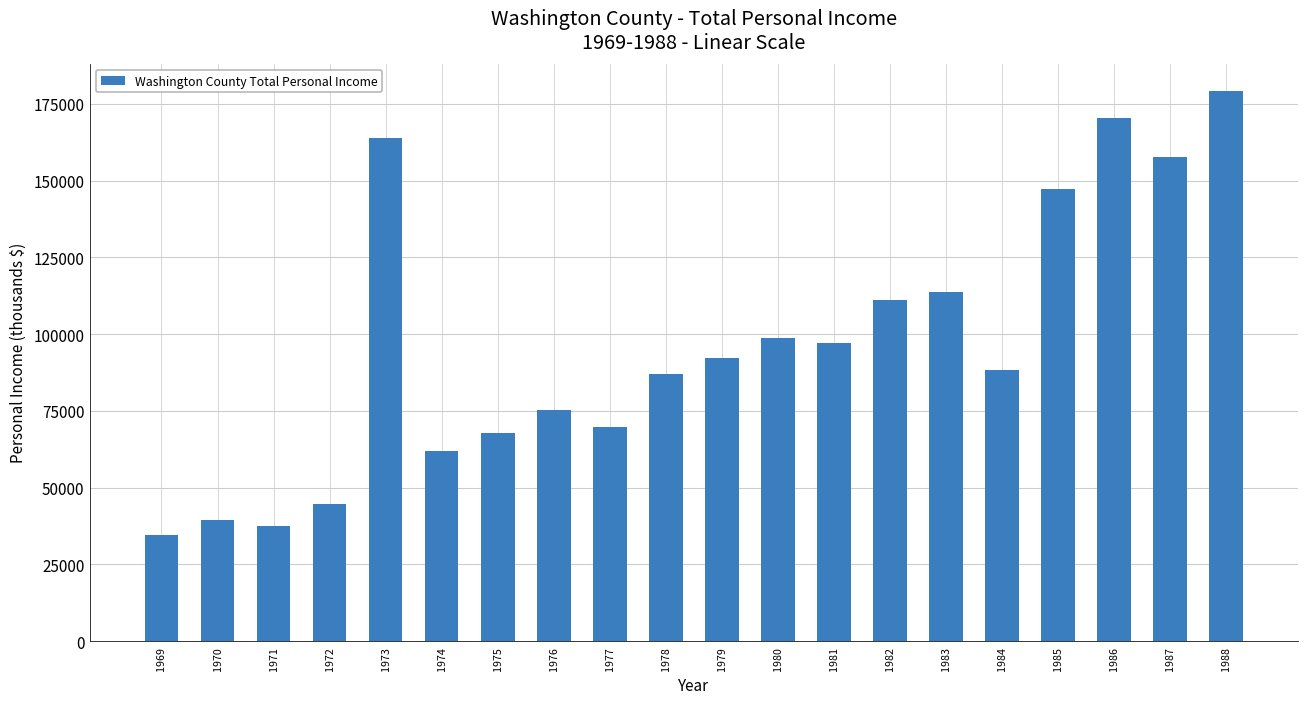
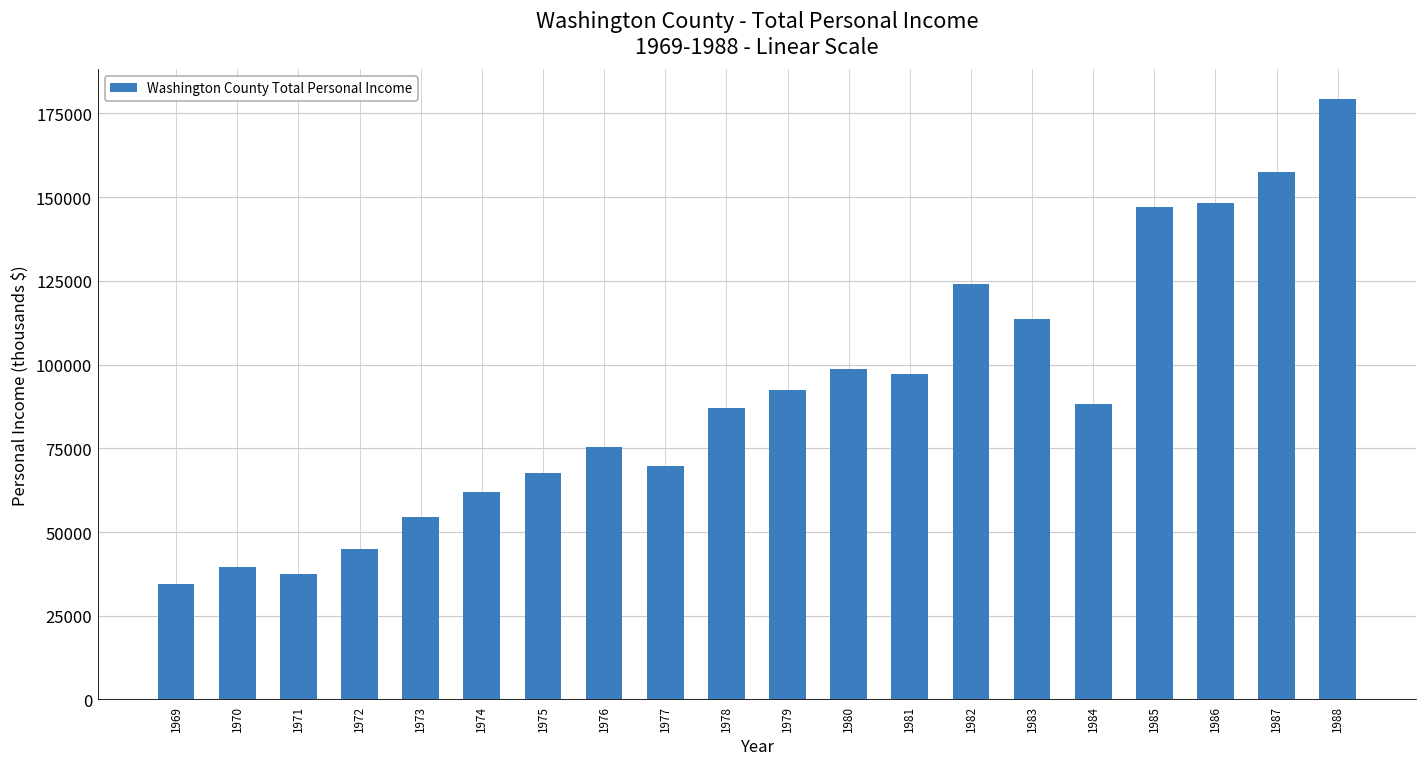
  {
    "1969": 34000,
    "1970": 40000,
    "1971": 37000,
    "1972": 45000,
-   "1973": 164000,
+   "1973": 54000,
    "1974": 62000,
    "1975": 68000,
    "1976": 75000,
    "1977": 70000,
    "1978": 87000,
    "1979": 92000,
    "1980": 99000,
    "1981": 97000,
-   "1982": 111000,
+   "1982": 124000,
    "1983": 114000,
    "1984": 88000,
    "1985": 147000,
-   "1986": 170000,
+   "1986": 148000,
    "1987": 158000,
    "1988": 179000
  }
